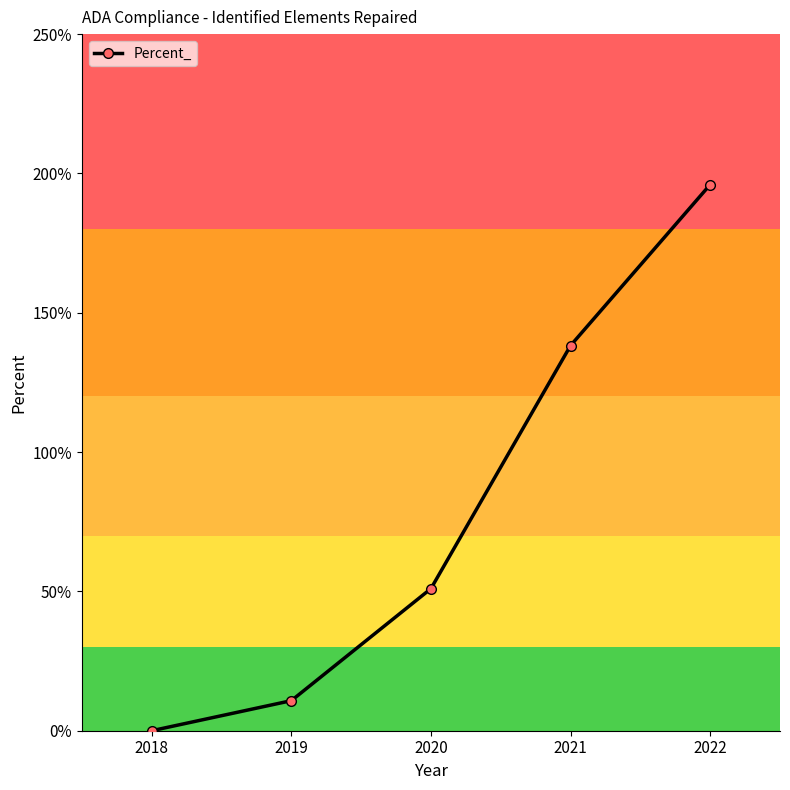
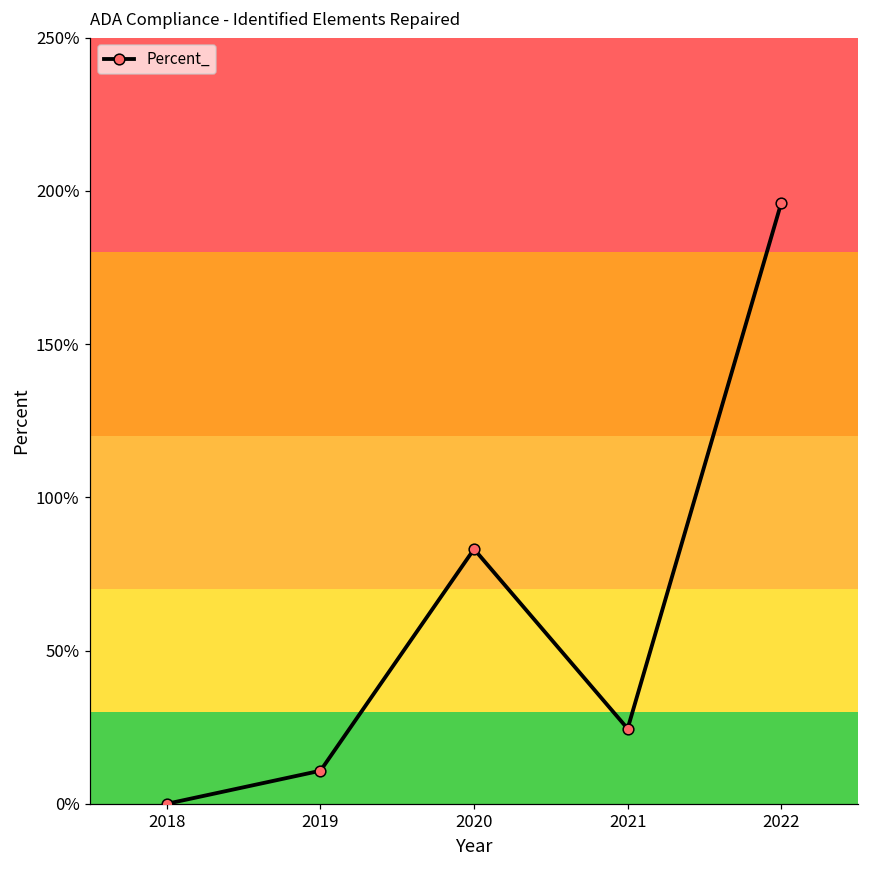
  {
    "2018": "0%",
    "2019": "11%",
-   "2020": "51%",
-   "2021": "138%",
+   "2020": "83%",
+   "2021": "25%",
    "2022": "196%"
  }
